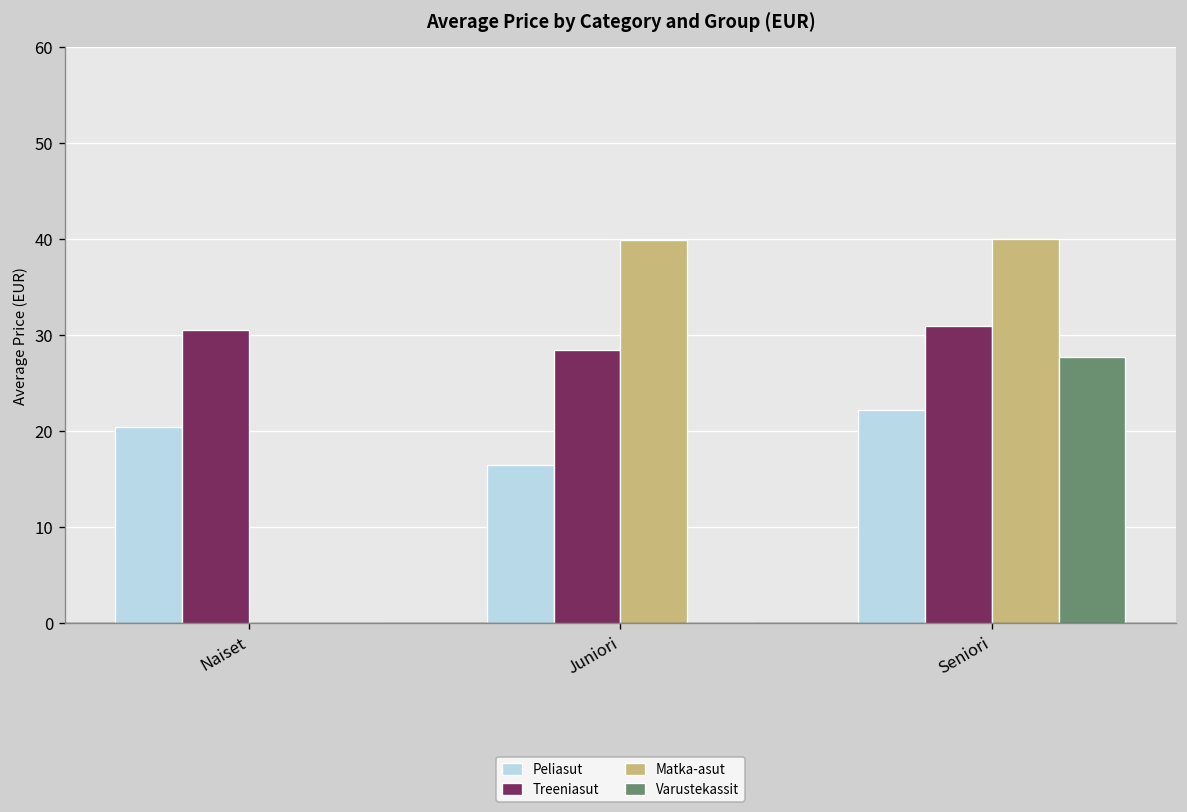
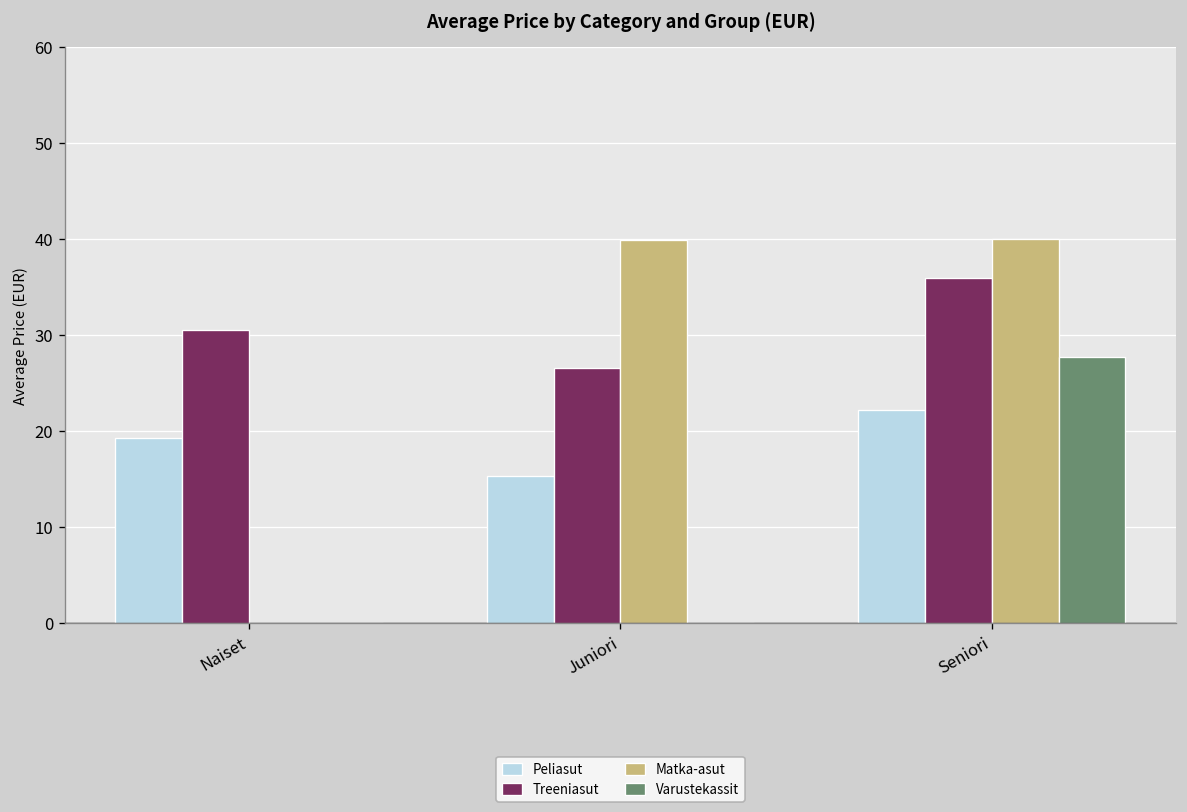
  {
    "Peliasut": {
-     "Naiset": 21,
-     "Juniori": 17,
+     "Naiset": 19,
+     "Juniori": 15,
      "Seniori": 22
    },
    "Treeniasut": {
      "Naiset": 31,
-     "Juniori": 29,
-     "Seniori": 31
+     "Juniori": 27,
+     "Seniori": 36
    },
    "Matka-asut": {
      "Naiset": 0,
      "Juniori": 40,
      "Seniori": 40
    },
    "Varustekassit": {
      "Naiset": 0,
      "Juniori": 0,
      "Seniori": 28
    }
  }
